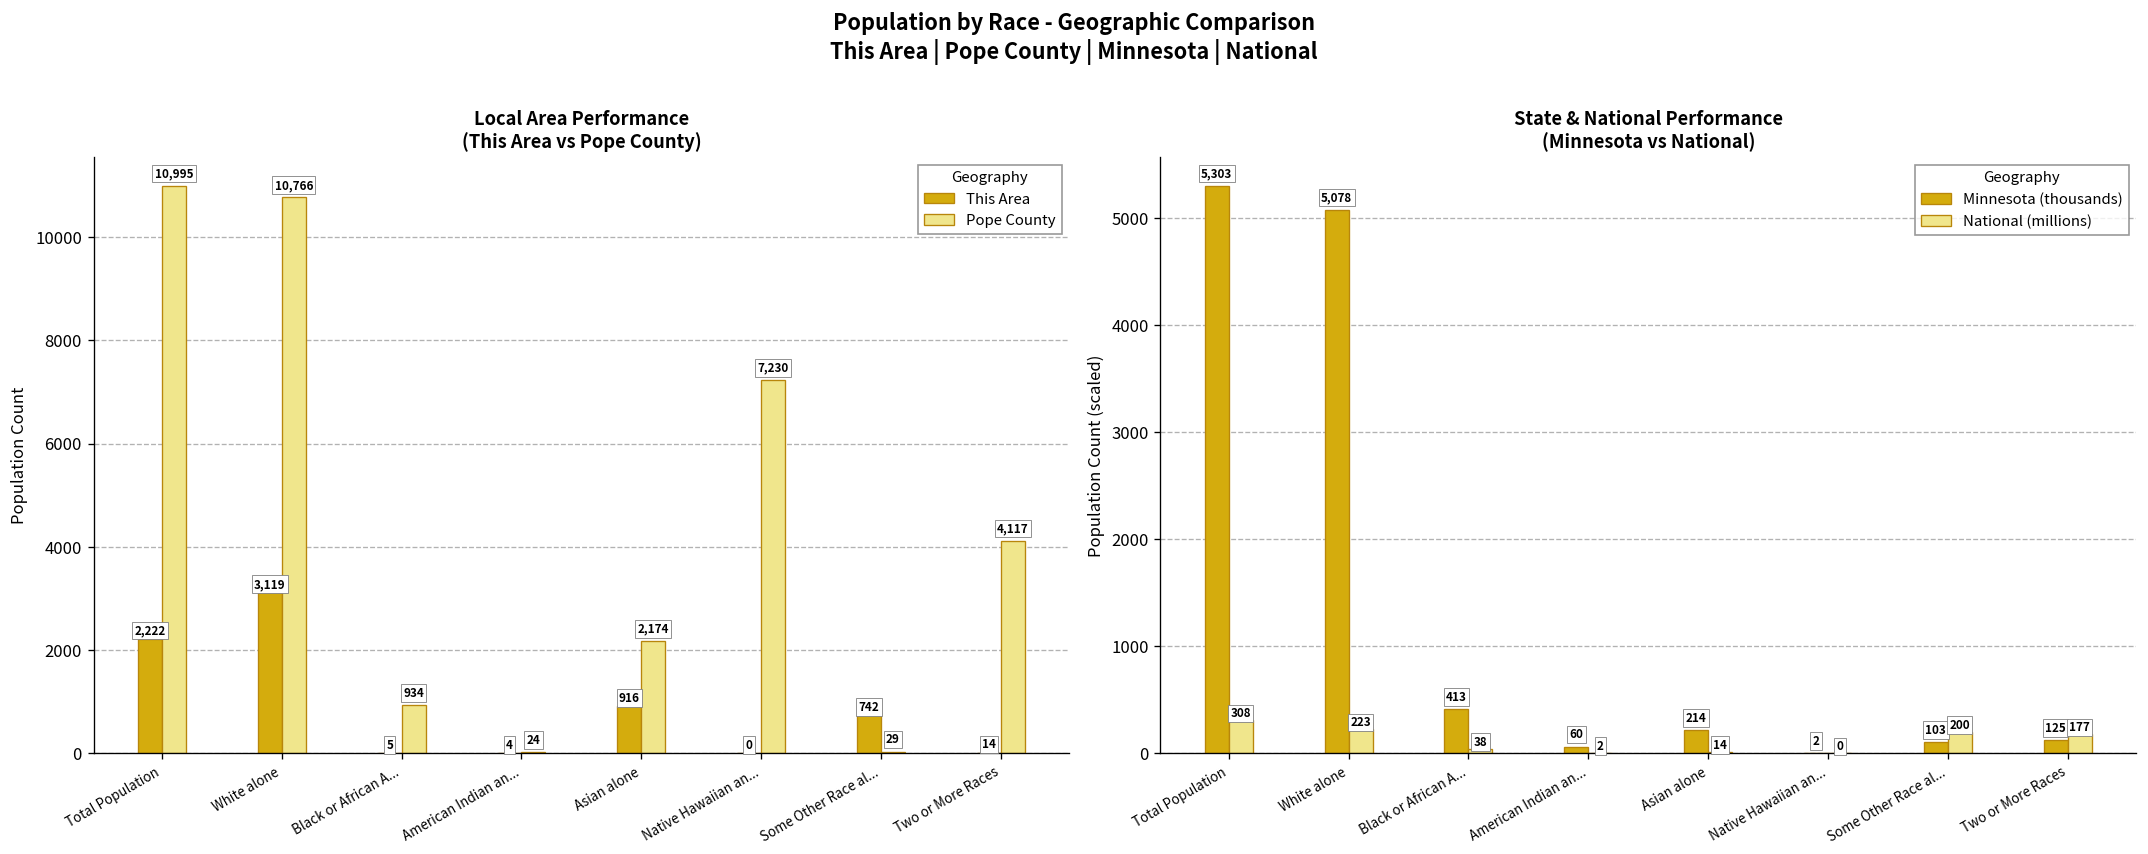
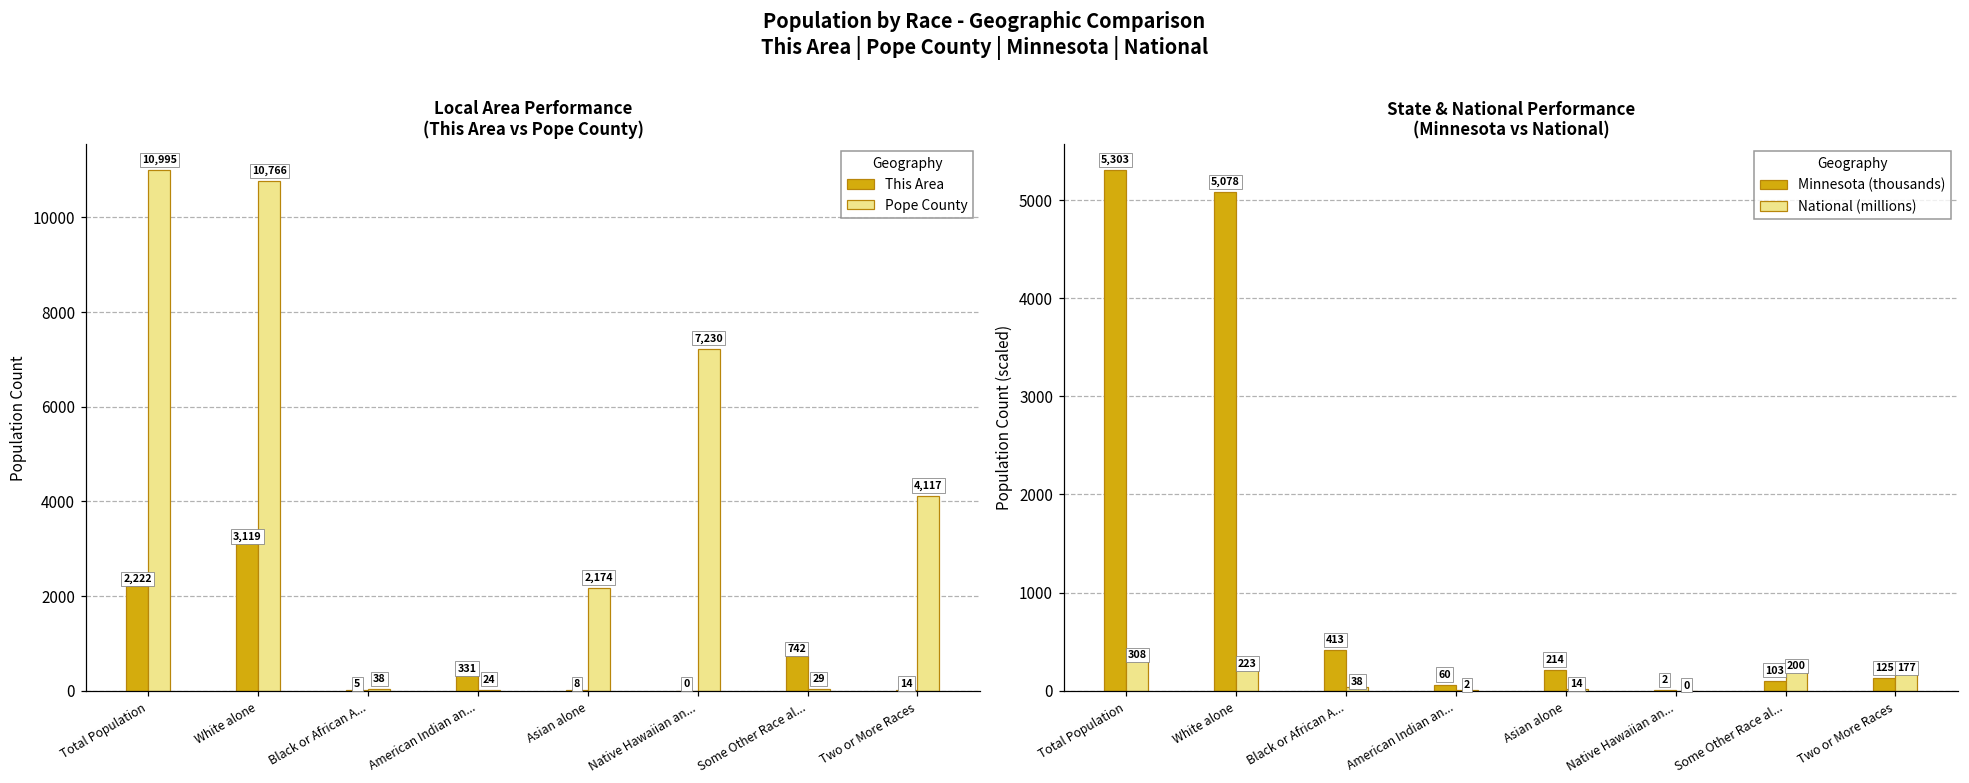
  {
    "Local Area Performance (This Area vs Pope County)": {
      "This Area": {
-       "American Indian an...": 4,
-       "Asian alone": 916
+       "American Indian an...": 331,
+       "Asian alone": 8
      },
      "Pope County": {
-       "Black or African A...": 934
+       "Black or African A...": 38
      }
    }
  }
